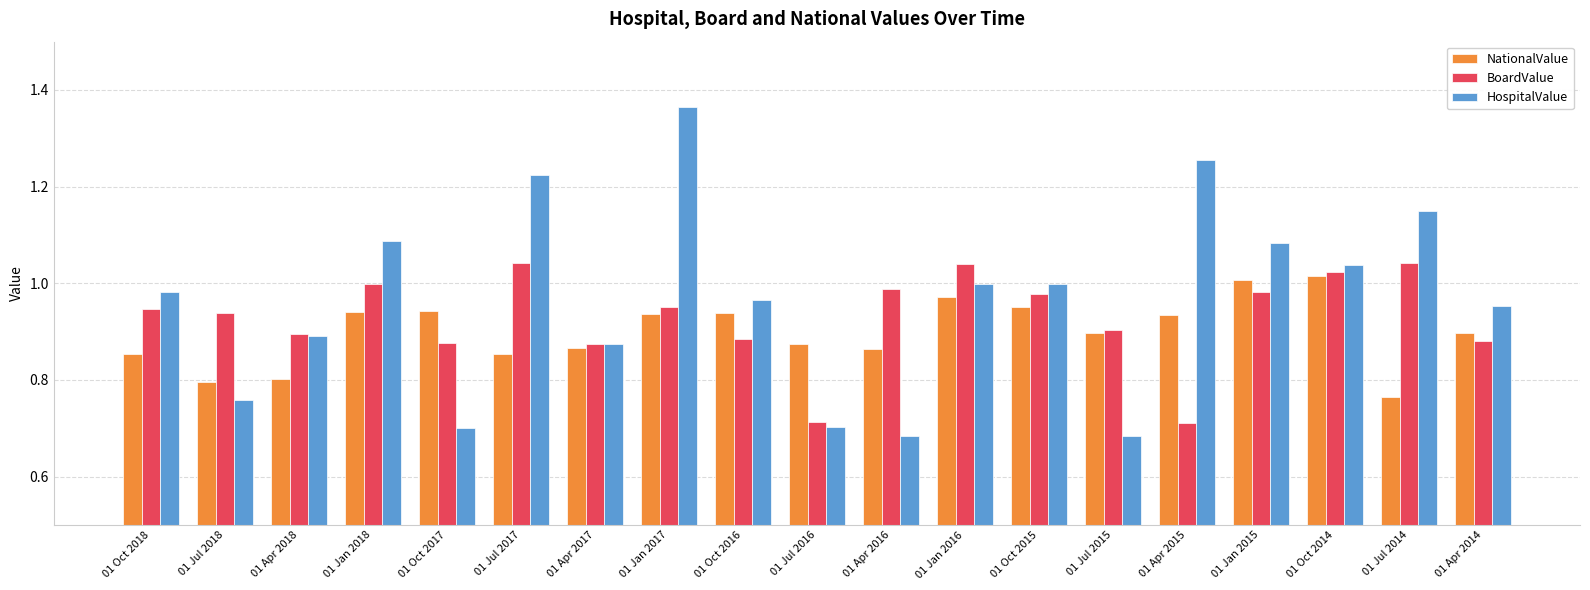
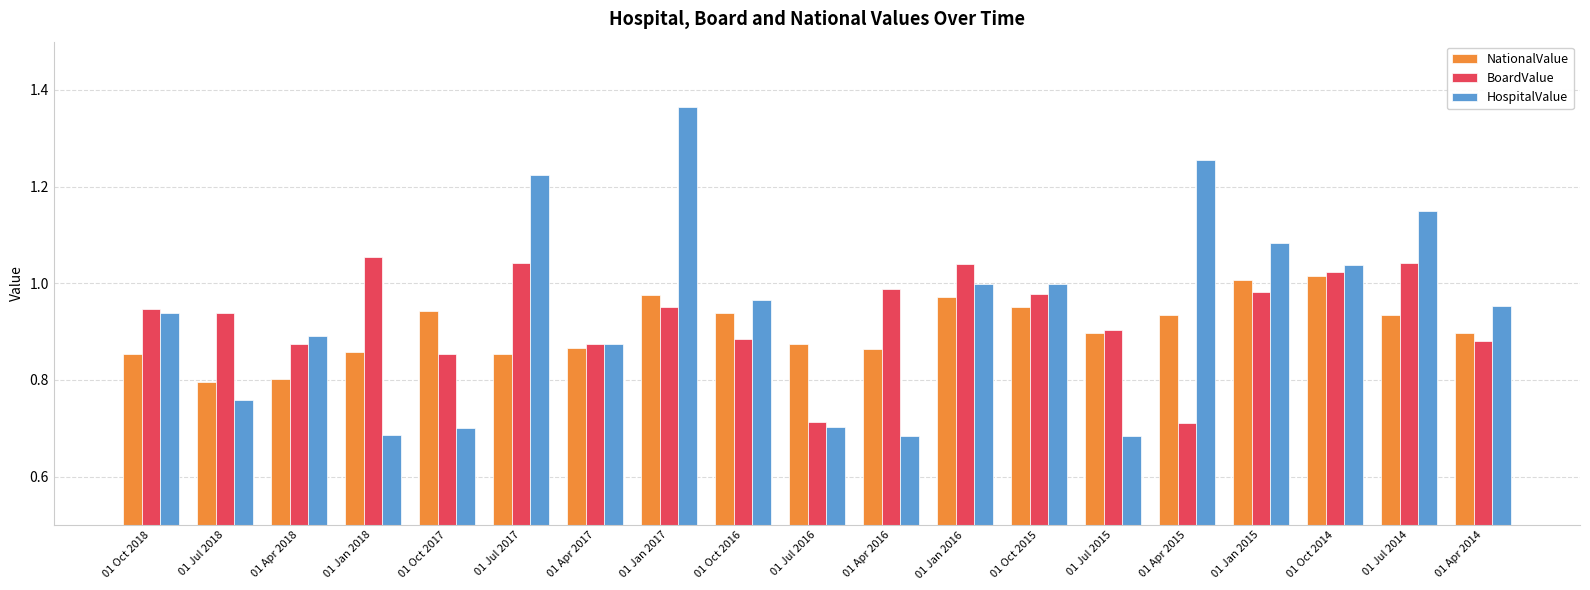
  {
    "NationalValue": {
      "01 Oct 2018": 0.85,
      "01 Jul 2018": 0.80,
      "01 Apr 2018": 0.80,
-     "01 Jan 2018": 0.94,
+     "01 Jan 2018": 0.86,
      "01 Oct 2017": 0.94,
      "01 Jul 2017": 0.85,
      "01 Apr 2017": 0.87,
-     "01 Jan 2017": 0.94,
+     "01 Jan 2017": 0.98,
      "01 Oct 2016": 0.94,
      "01 Jul 2016": 0.88,
      "01 Apr 2016": 0.86,
      "01 Jan 2016": 0.97,
      "01 Oct 2015": 0.95,
      "01 Jul 2015": 0.90,
      "01 Apr 2015": 0.94,
      "01 Jan 2015": 1.01,
      "01 Oct 2014": 1.02,
-     "01 Jul 2014": 0.76,
+     "01 Jul 2014": 0.93,
      "01 Apr 2014": 0.90
    },
    "BoardValue": {
      "01 Oct 2018": 0.95,
      "01 Jul 2018": 0.94,
-     "01 Apr 2018": 0.90,
-     "01 Jan 2018": 1.00,
-     "01 Oct 2017": 0.88,
+     "01 Apr 2018": 0.87,
+     "01 Jan 2018": 1.05,
+     "01 Oct 2017": 0.85,
      "01 Jul 2017": 1.04,
      "01 Apr 2017": 0.87,
      "01 Jan 2017": 0.95,
      "01 Oct 2016": 0.89,
      "01 Jul 2016": 0.71,
      "01 Apr 2016": 0.99,
      "01 Jan 2016": 1.04,
      "01 Oct 2015": 0.98,
      "01 Jul 2015": 0.90,
      "01 Apr 2015": 0.71,
      "01 Jan 2015": 0.98,
      "01 Oct 2014": 1.02,
      "01 Jul 2014": 1.04,
      "01 Apr 2014": 0.88
    },
    "HospitalValue": {
-     "01 Oct 2018": 0.98,
+     "01 Oct 2018": 0.94,
      "01 Jul 2018": 0.76,
      "01 Apr 2018": 0.89,
-     "01 Jan 2018": 1.09,
+     "01 Jan 2018": 0.69,
      "01 Oct 2017": 0.70,
      "01 Jul 2017": 1.23,
      "01 Apr 2017": 0.87,
      "01 Jan 2017": 1.36,
      "01 Oct 2016": 0.97,
      "01 Jul 2016": 0.70,
      "01 Apr 2016": 0.68,
      "01 Jan 2016": 1.00,
      "01 Oct 2015": 1.00,
      "01 Jul 2015": 0.68,
      "01 Apr 2015": 1.26,
      "01 Jan 2015": 1.08,
      "01 Oct 2014": 1.04,
      "01 Jul 2014": 1.15,
      "01 Apr 2014": 0.95
    }
  }
